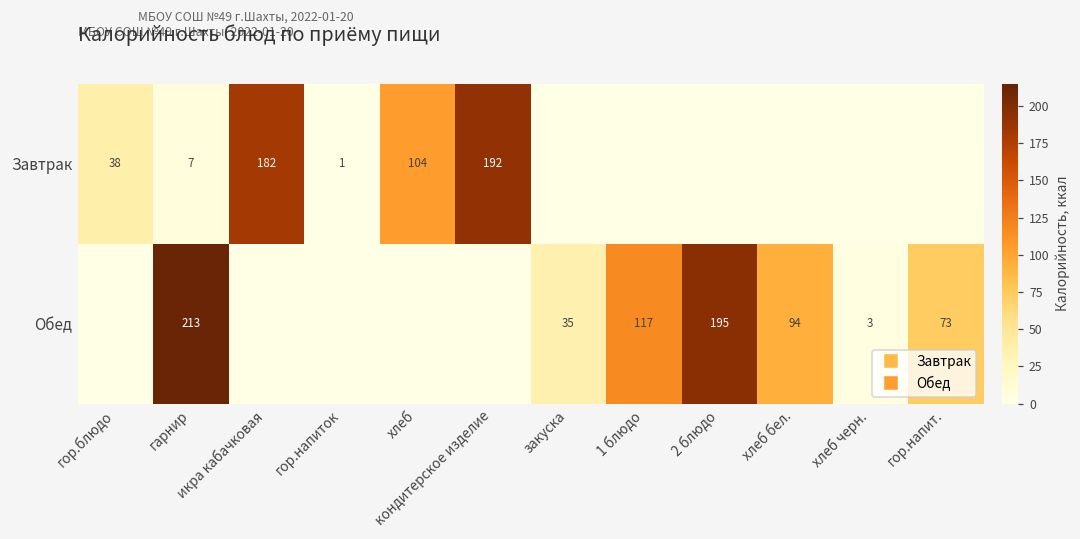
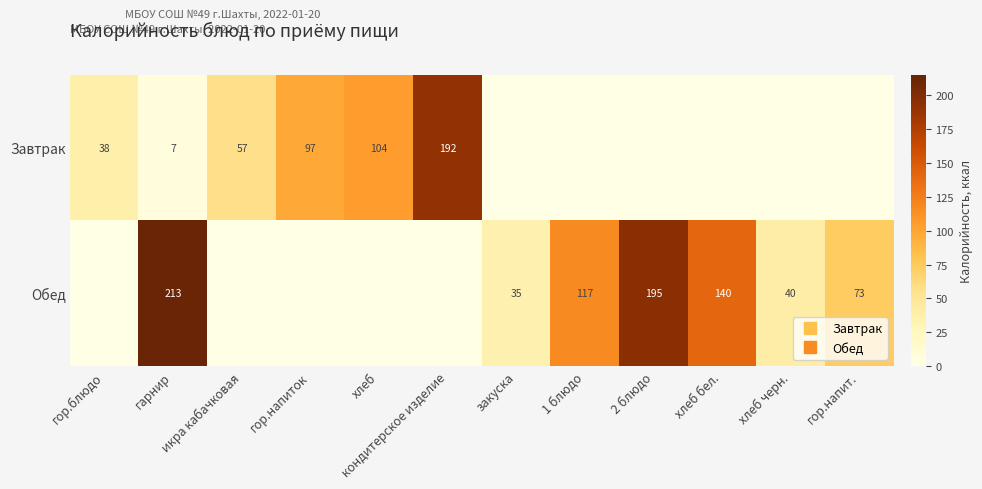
  {
    "Завтрак": {
      "гор.блюдо": 38,
      "гарнир": 7,
-     "икра кабачковая": 182,
-     "гор.напиток": 1,
+     "икра кабачковая": 57,
+     "гор.напиток": 97,
      "хлеб": 104,
      "кондитерское изделие": 192
    },
    "Обед": {
      "гарнир": 213,
      "закуска": 35,
      "1 блюдо": 117,
      "2 блюдо": 195,
-     "хлеб бел.": 94,
-     "хлеб черн.": 3,
+     "хлеб бел.": 140,
+     "хлеб черн.": 40,
      "гор.напит.": 73
    }
  }
